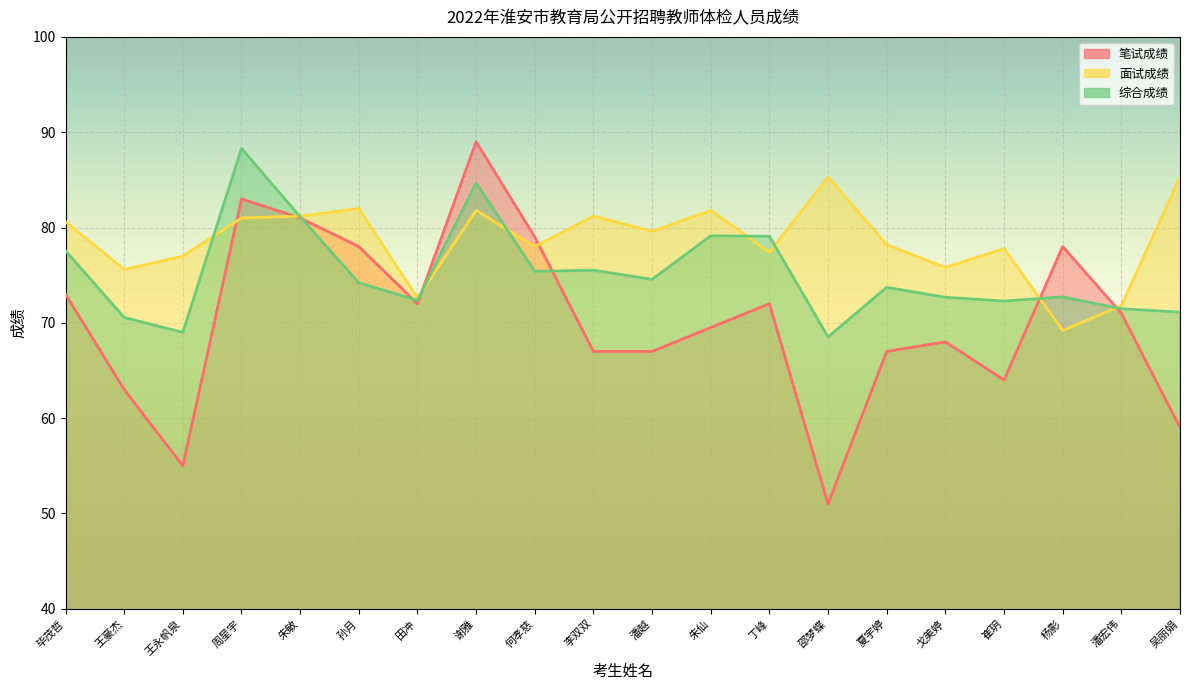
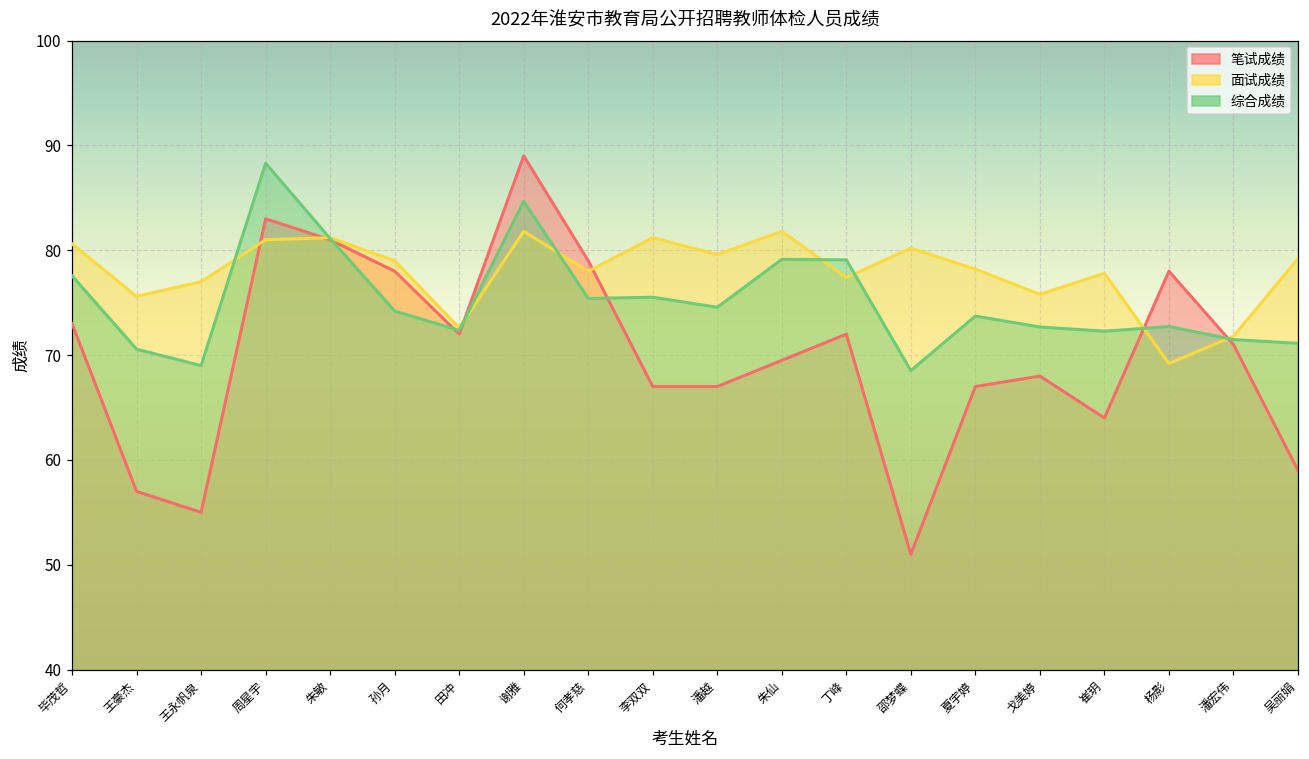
  {
    "笔试成绩": {
      "毕茂哲": 73,
-     "王豪杰": 63,
+     "王豪杰": 57,
      "王永帆泉": 55,
      "周星宇": 83,
      "孙月": 78,
      "田冲": 72,
      "谢雅": 89,
      "何孝慈": 79,
      "李双双": 67,
      "潘越": 67,
      "朱仙": 70,
      "丁峰": 72,
      "邵梦蝶": 51,
      "夏宇婷": 67,
      "戈美婷": 68,
      "崔玥": 64,
      "杨影": 78,
      "潘宏伟": 71,
      "吴丽娟": 59
    },
    "面试成绩": {
      "毕茂哲": 81,
      "王豪杰": 76,
      "王永帆泉": 77,
      "周星宇": 81,
-     "孙月": 82,
+     "孙月": 79,
      "谢雅": 82,
      "何孝慈": 78,
      "李双双": 81,
      "潘越": 80,
      "朱仙": 82,
      "丁峰": 77,
-     "邵梦蝶": 85,
+     "邵梦蝶": 80,
      "夏宇婷": 78,
      "戈美婷": 76,
      "崔玥": 78,
      "杨影": 69,
      "潘宏伟": 72,
-     "吴丽娟": 85
+     "吴丽娟": 79
    },
    "综合成绩": {
      "毕茂哲": 78,
      "王豪杰": 71,
      "王永帆泉": 69,
      "周星宇": 88,
      "孙月": 74,
      "谢雅": 85,
      "何孝慈": 75,
      "李双双": 76,
      "潘越": 75,
      "朱仙": 79,
      "丁峰": 79,
      "邵梦蝶": 69,
      "夏宇婷": 74,
      "戈美婷": 73,
      "崔玥": 72,
      "杨影": 73,
      "潘宏伟": 71,
      "吴丽娟": 71
    }
  }
